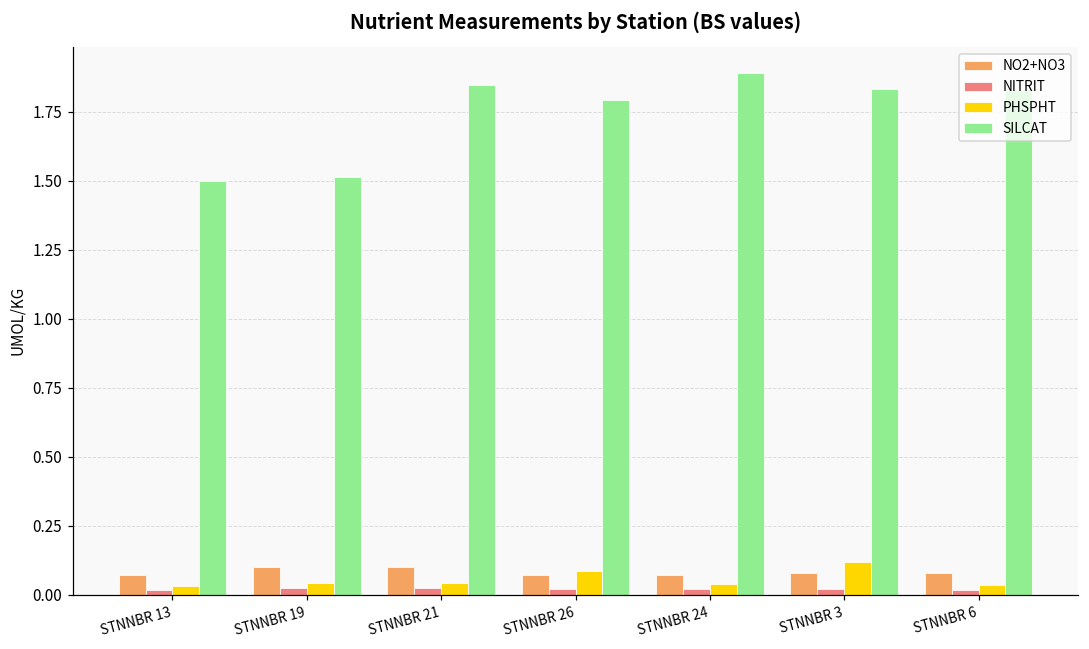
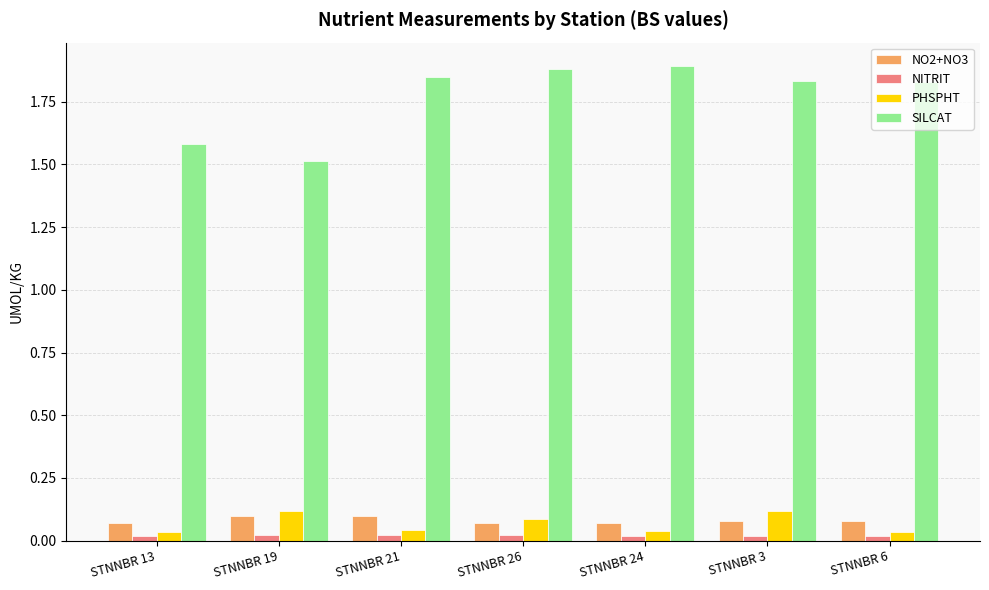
  {
    "PHSPHT": {
      "STNNBR 13": 0.03,
-     "STNNBR 19": 0.04,
+     "STNNBR 19": 0.12,
      "STNNBR 21": 0.04,
      "STNNBR 26": 0.09,
      "STNNBR 24": 0.04,
      "STNNBR 3": 0.12,
      "STNNBR 6": 0.04
    },
    "SILCAT": {
-     "STNNBR 13": 1.50,
+     "STNNBR 13": 1.58,
      "STNNBR 19": 1.51,
      "STNNBR 21": 1.85,
-     "STNNBR 26": 1.79,
+     "STNNBR 26": 1.88,
      "STNNBR 24": 1.89,
      "STNNBR 3": 1.83
    }
  }
